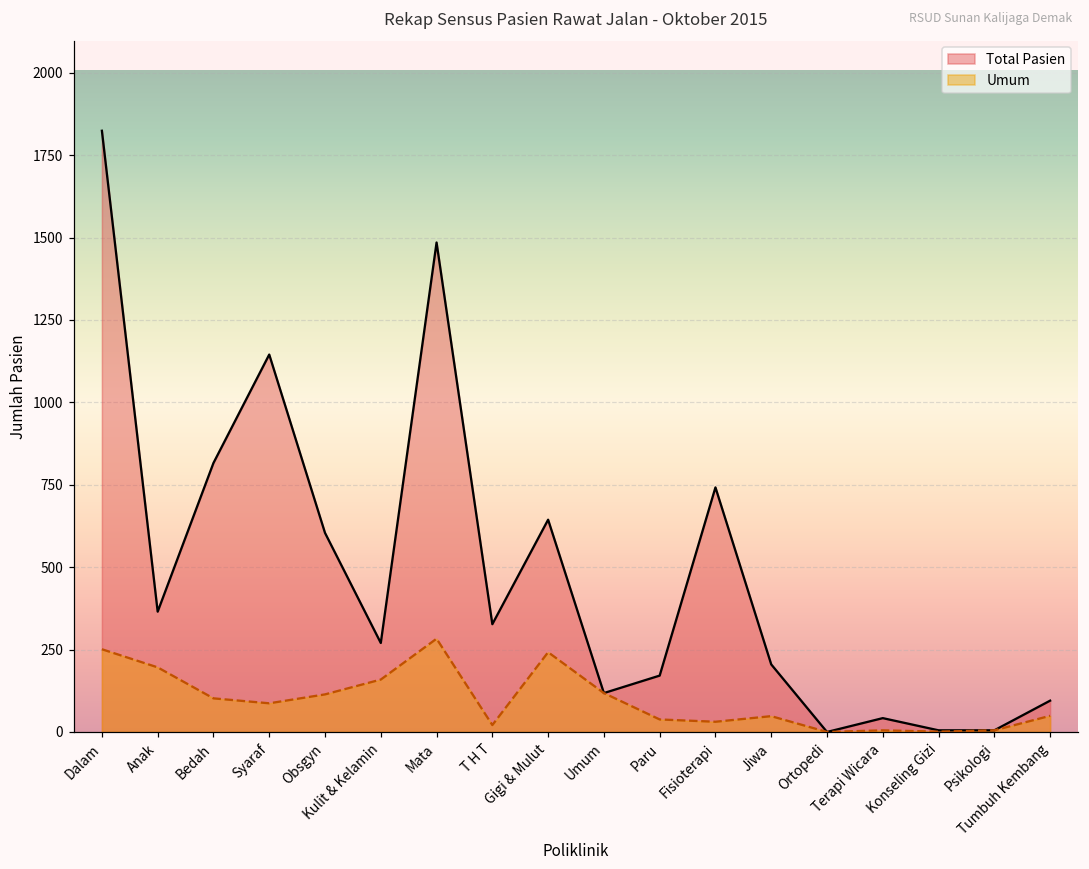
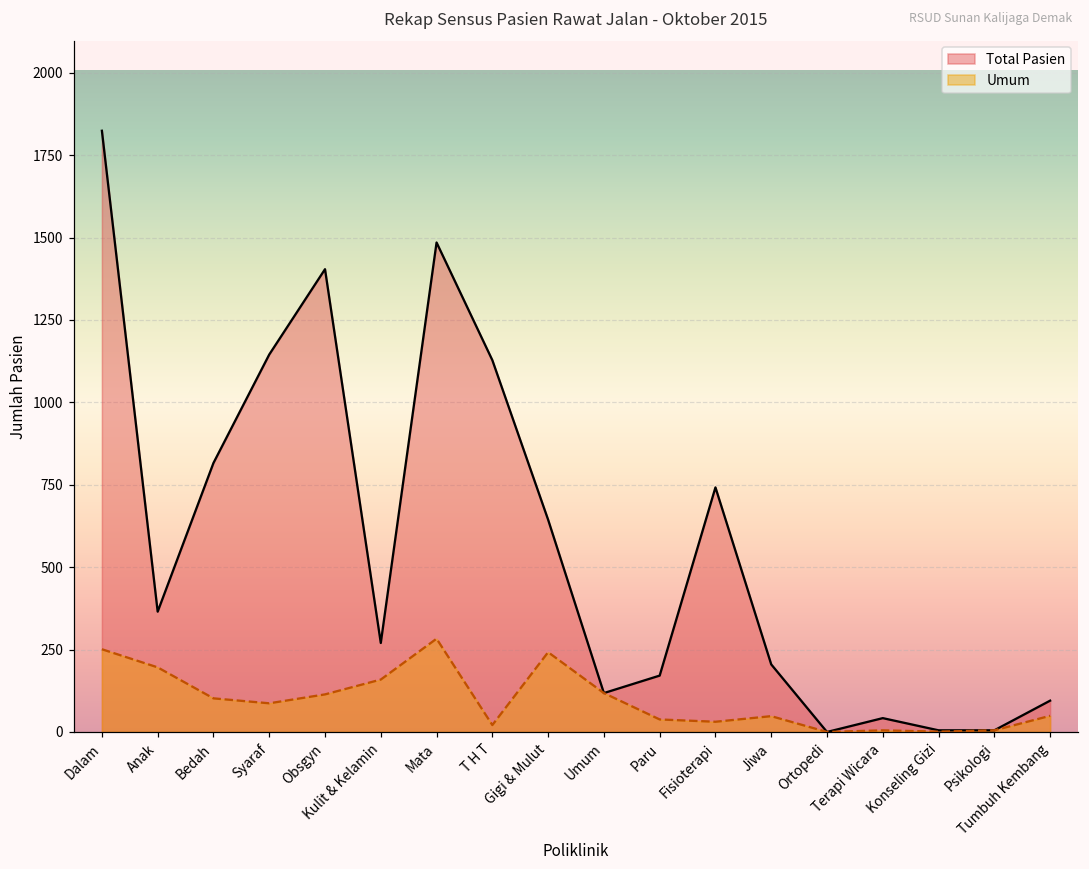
  {
    "Total Pasien": {
      "Dalam": 1820,
      "Anak": 370,
      "Bedah": 820,
      "Syaraf": 1150,
-     "Obsgyn": 600,
+     "Obsgyn": 1400,
      "Kulit & Kelamin": 270,
      "Mata": 1490,
-     "T H T": 330,
+     "T H T": 1130,
      "Gigi & Mulut": 640,
      "Paru": 170,
      "Fisioterapi": 740,
      "Jiwa": 210,
      "Terapi Wicara": 40,
      "Tumbuh Kembang": 100
    },
    "Umum": {
      "Dalam": 250,
      "Anak": 200,
      "Bedah": 100,
      "Syaraf": 90,
      "Obsgyn": 110,
      "Kulit & Kelamin": 160,
      "Mata": 280,
      "T H T": 20,
      "Gigi & Mulut": 240,
      "Paru": 40,
      "Fisioterapi": 30,
      "Jiwa": 50,
      "Terapi Wicara": 10,
      "Tumbuh Kembang": 50
    }
  }
